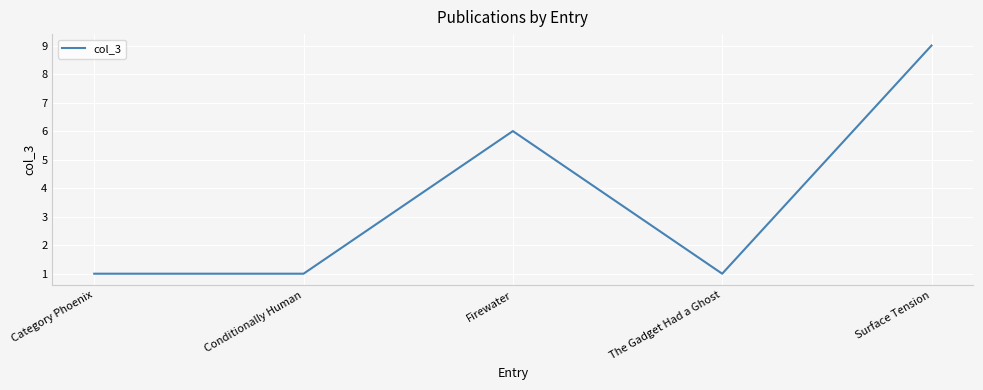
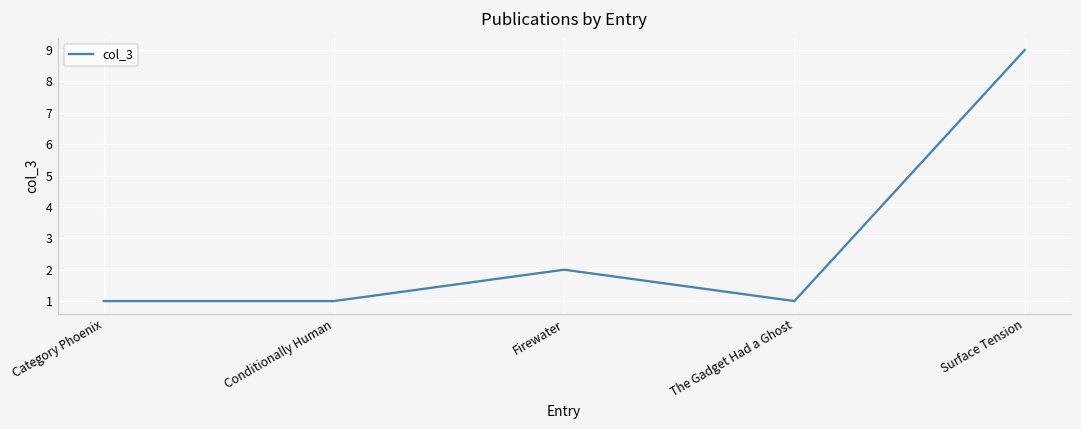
  {
    "Category Phoenix": 1,
    "Conditionally Human": 1,
-   "Firewater": 6,
+   "Firewater": 2,
    "The Gadget Had a Ghost": 1,
    "Surface Tension": 9
  }
